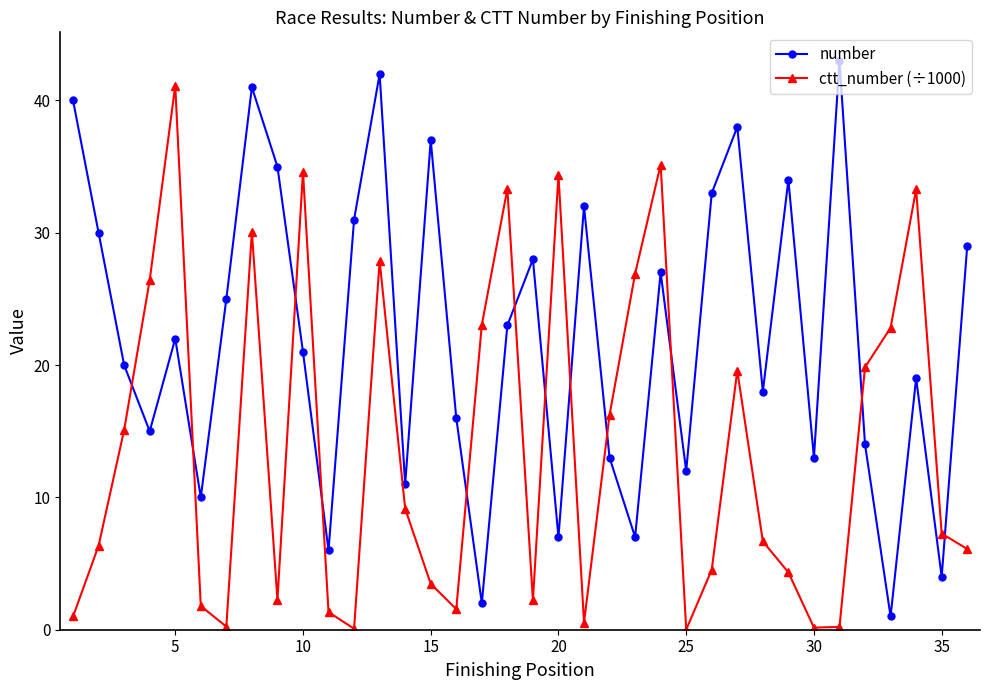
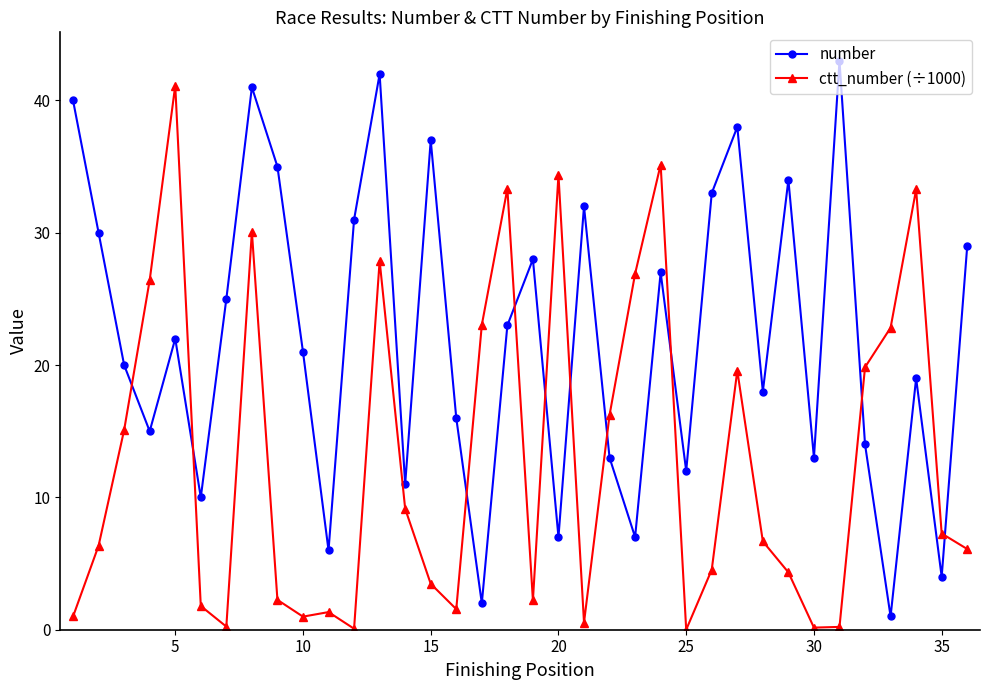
  {
    "number": {
      "5": 22.0,
      "10": 21.0,
      "15": 37.0,
      "20": 7.0,
      "25": 12.0,
      "30": 13.0,
      "35": 4.0
    },
    "ctt_number (÷1000)": {
      "5": 41.1,
-     "10": 34.6,
+     "10": 1.0,
      "15": 3.5,
      "20": 34.4,
      "25": 0.0,
      "30": 0.2,
      "35": 7.3
    }
  }
